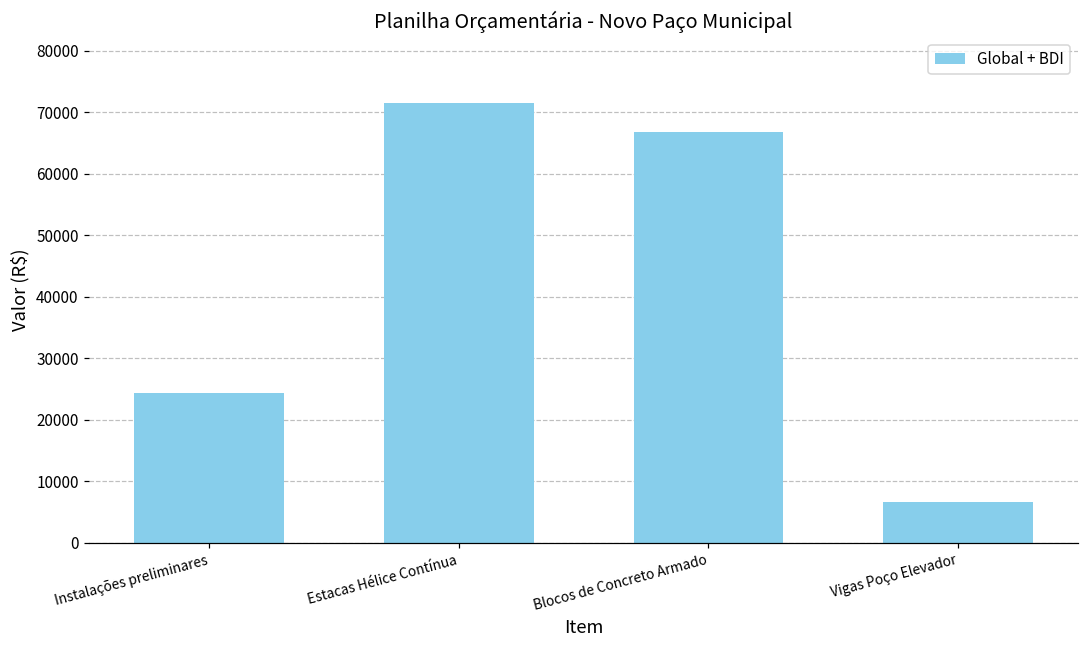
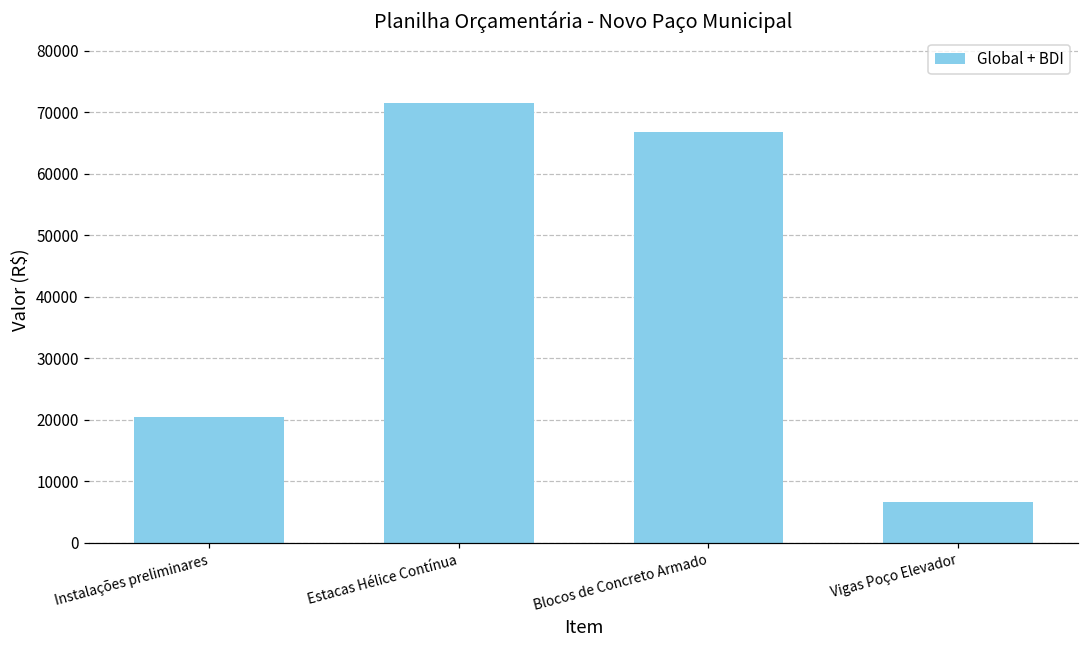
  {
-   "Instalações preliminares": 24000,
+   "Instalações preliminares": 20000,
    "Estacas Hélice Contínua": 71000,
    "Blocos de Concreto Armado": 67000,
    "Vigas Poço Elevador": 7000
  }
